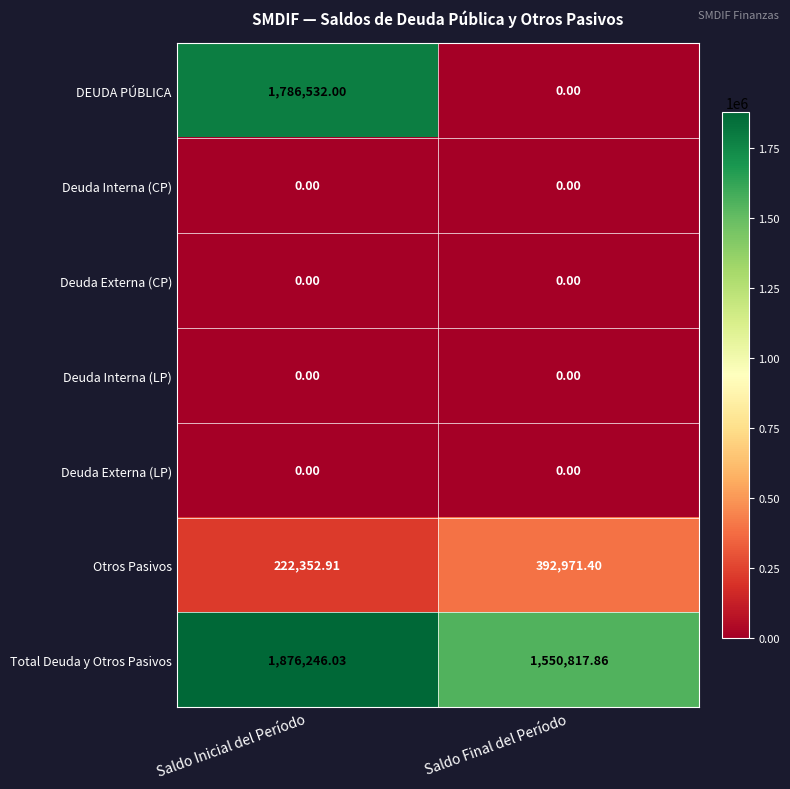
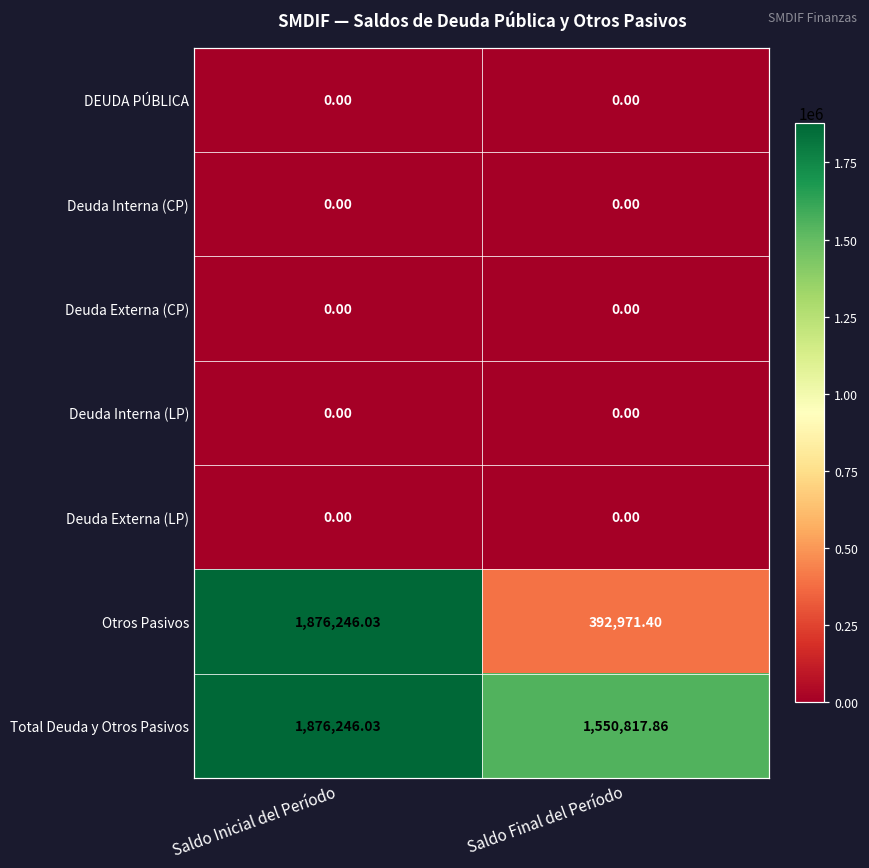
  {
    "DEUDA PÚBLICA": {
-     "Saldo Inicial del Período": "1,786,532.00",
+     "Saldo Inicial del Período": "0.00",
      "Saldo Final del Período": "0.00"
    },
    "Deuda Interna (CP)": {
      "Saldo Inicial del Período": "0.00",
      "Saldo Final del Período": "0.00"
    },
    "Deuda Externa (CP)": {
      "Saldo Inicial del Período": "0.00",
      "Saldo Final del Período": "0.00"
    },
    "Deuda Interna (LP)": {
      "Saldo Inicial del Período": "0.00",
      "Saldo Final del Período": "0.00"
    },
    "Deuda Externa (LP)": {
      "Saldo Inicial del Período": "0.00",
      "Saldo Final del Período": "0.00"
    },
    "Otros Pasivos": {
-     "Saldo Inicial del Período": "222,352.91",
+     "Saldo Inicial del Período": "1,876,246.03",
      "Saldo Final del Período": "392,971.40"
    },
    "Total Deuda y Otros Pasivos": {
      "Saldo Inicial del Período": "1,876,246.03",
      "Saldo Final del Período": "1,550,817.86"
    }
  }
